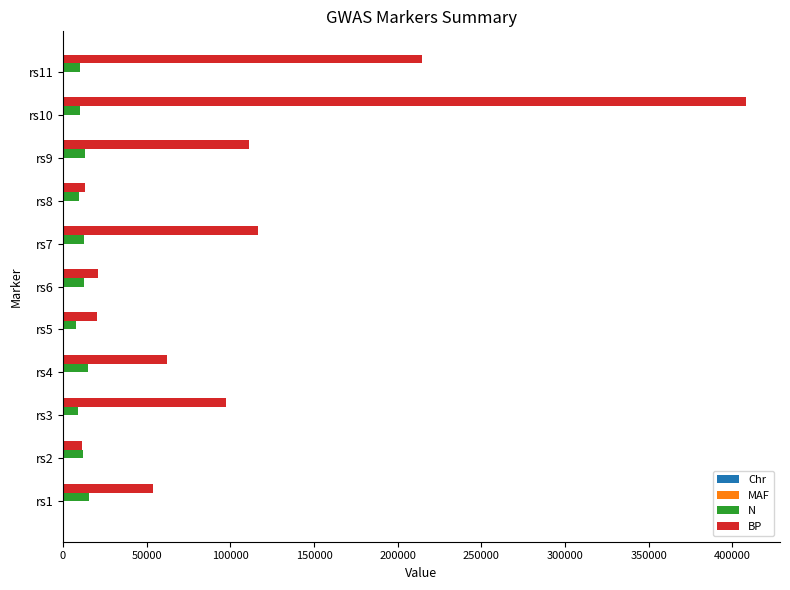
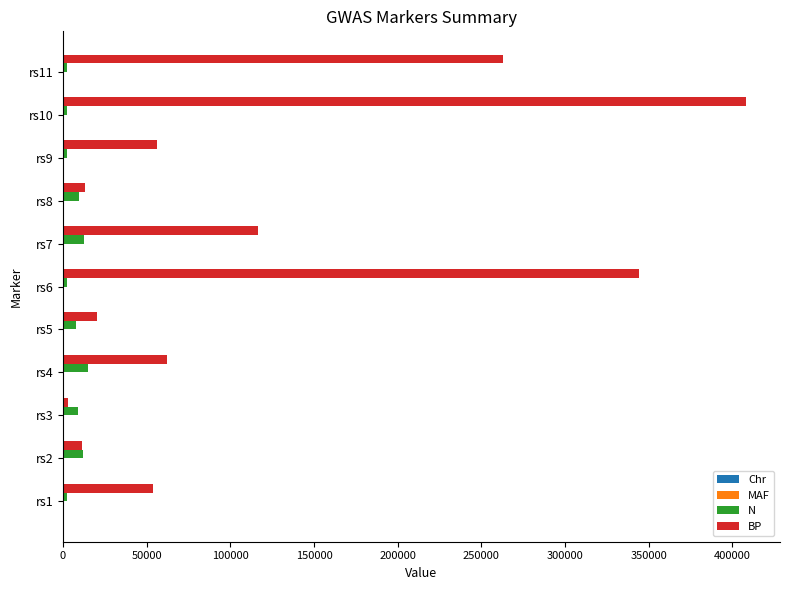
  {
    "N": {
-     "rs11": 10000,
-     "rs10": 10000,
-     "rs9": 13000,
+     "rs11": 3000,
+     "rs10": 3000,
+     "rs9": 3000,
      "rs8": 10000,
      "rs7": 12000,
-     "rs6": 13000,
+     "rs6": 3000,
      "rs5": 8000,
      "rs4": 15000,
      "rs3": 9000,
      "rs2": 12000,
-     "rs1": 15000
+     "rs1": 3000
    },
    "BP": {
-     "rs11": 214000,
+     "rs11": 263000,
      "rs10": 408000,
-     "rs9": 111000,
+     "rs9": 56000,
      "rs8": 13000,
      "rs7": 116000,
-     "rs6": 21000,
+     "rs6": 344000,
      "rs5": 21000,
      "rs4": 62000,
-     "rs3": 98000,
+     "rs3": 3000,
      "rs2": 12000,
      "rs1": 54000
    }
  }
